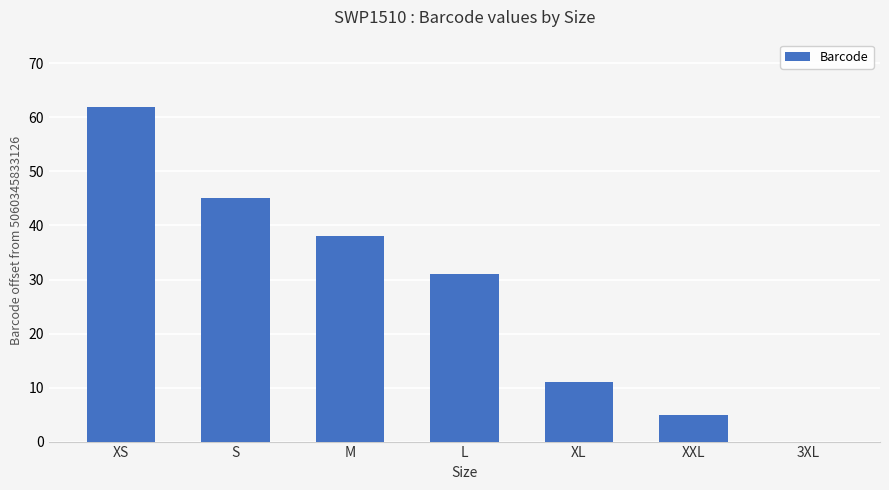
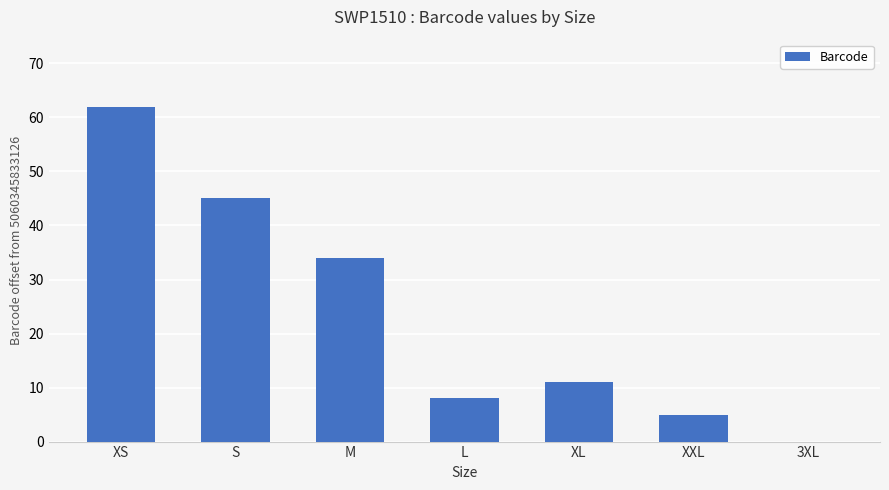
  {
    "XS": 62,
    "S": 45,
-   "M": 38,
-   "L": 31,
+   "M": 34,
+   "L": 8,
    "XL": 11,
    "XXL": 5,
    "3XL": 0
  }
